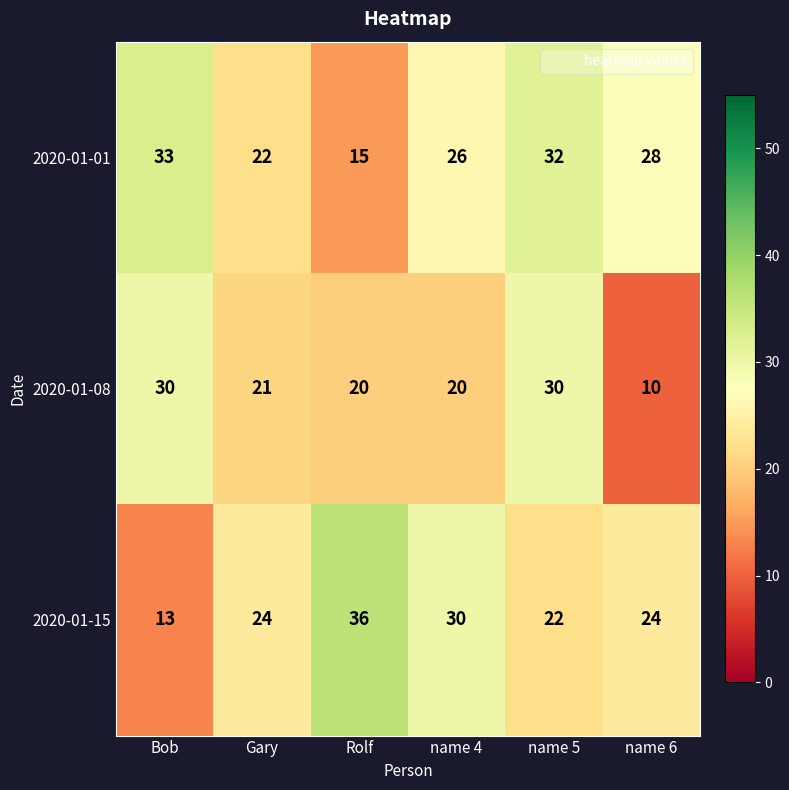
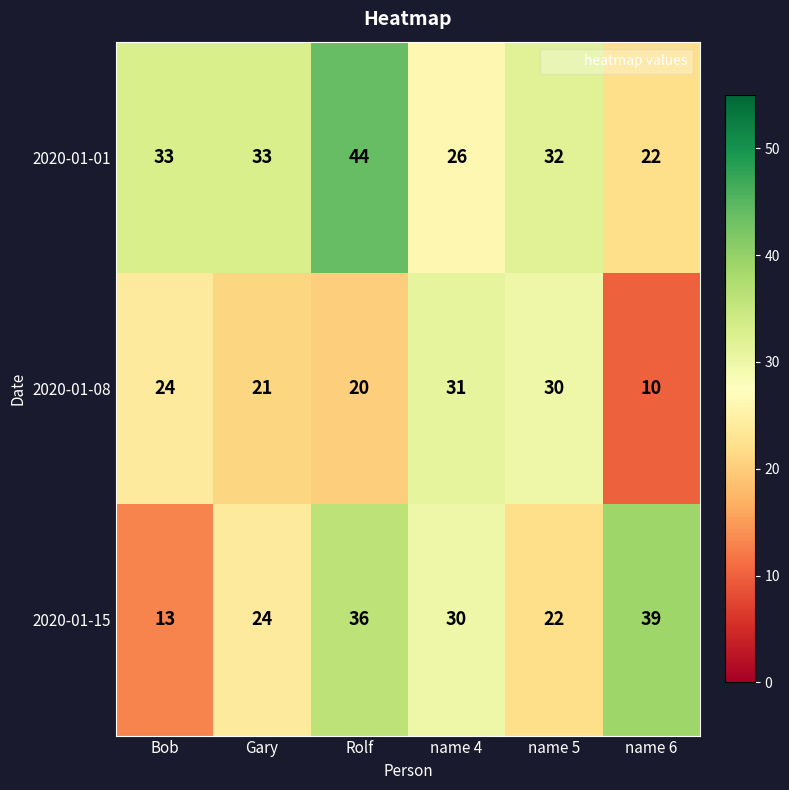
  {
    "2020-01-01": {
      "Bob": 33,
-     "Gary": 22,
-     "Rolf": 15,
+     "Gary": 33,
+     "Rolf": 44,
      "name 4": 26,
      "name 5": 32,
-     "name 6": 28
+     "name 6": 22
    },
    "2020-01-08": {
-     "Bob": 30,
+     "Bob": 24,
      "Gary": 21,
      "Rolf": 20,
-     "name 4": 20,
+     "name 4": 31,
      "name 5": 30,
      "name 6": 10
    },
    "2020-01-15": {
      "Bob": 13,
      "Gary": 24,
      "Rolf": 36,
      "name 4": 30,
      "name 5": 22,
-     "name 6": 24
+     "name 6": 39
    }
  }
